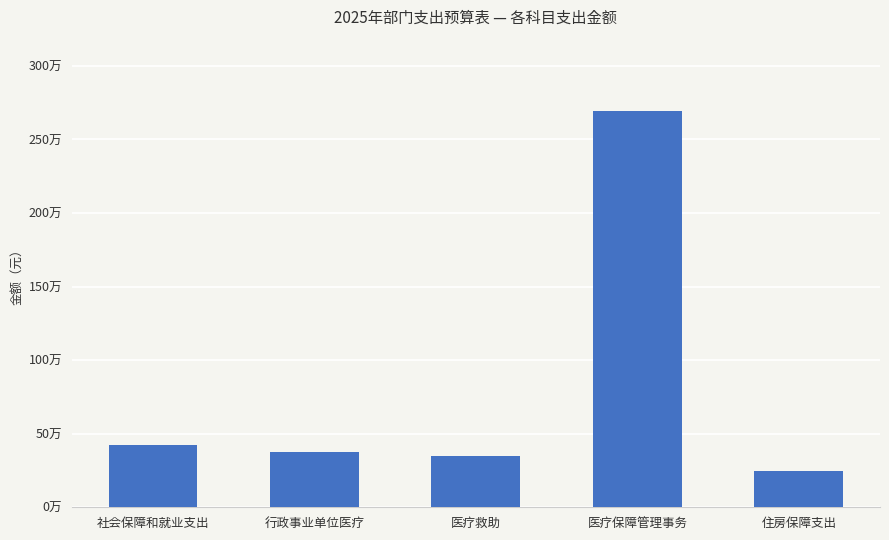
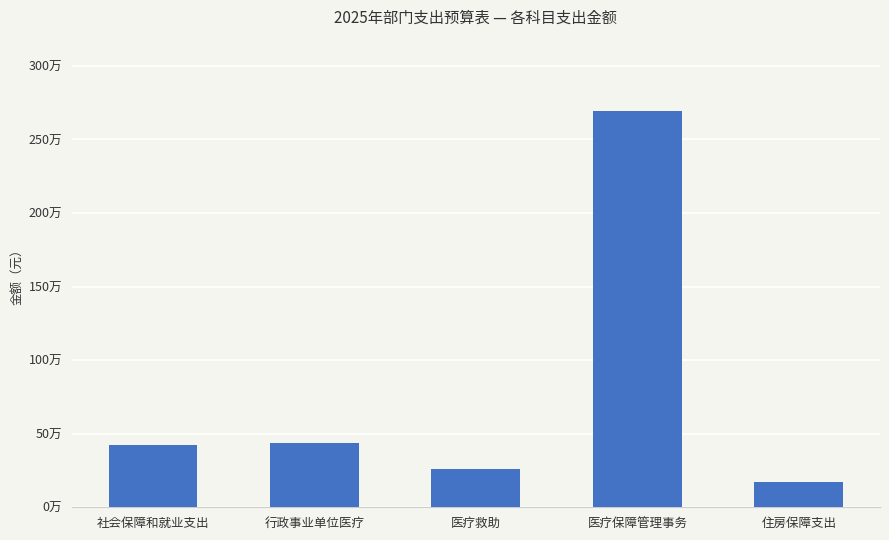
  {
    "社会保障和就业支出": "42万",
-   "行政事业单位医疗": "37万",
-   "医疗救助": "35万",
+   "行政事业单位医疗": "44万",
+   "医疗救助": "26万",
    "医疗保障管理事务": "269万",
-   "住房保障支出": "25万"
+   "住房保障支出": "17万"
  }
